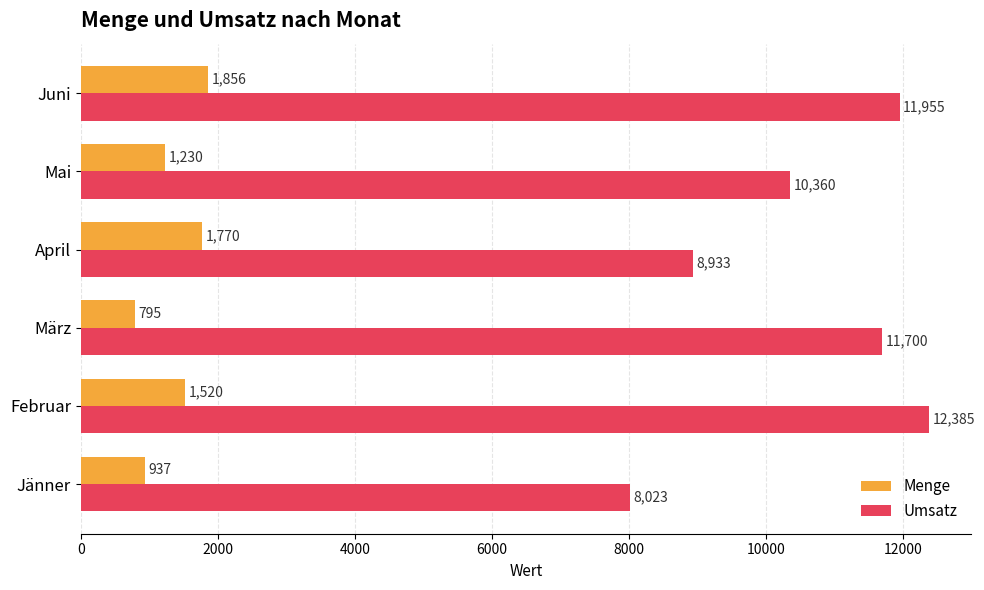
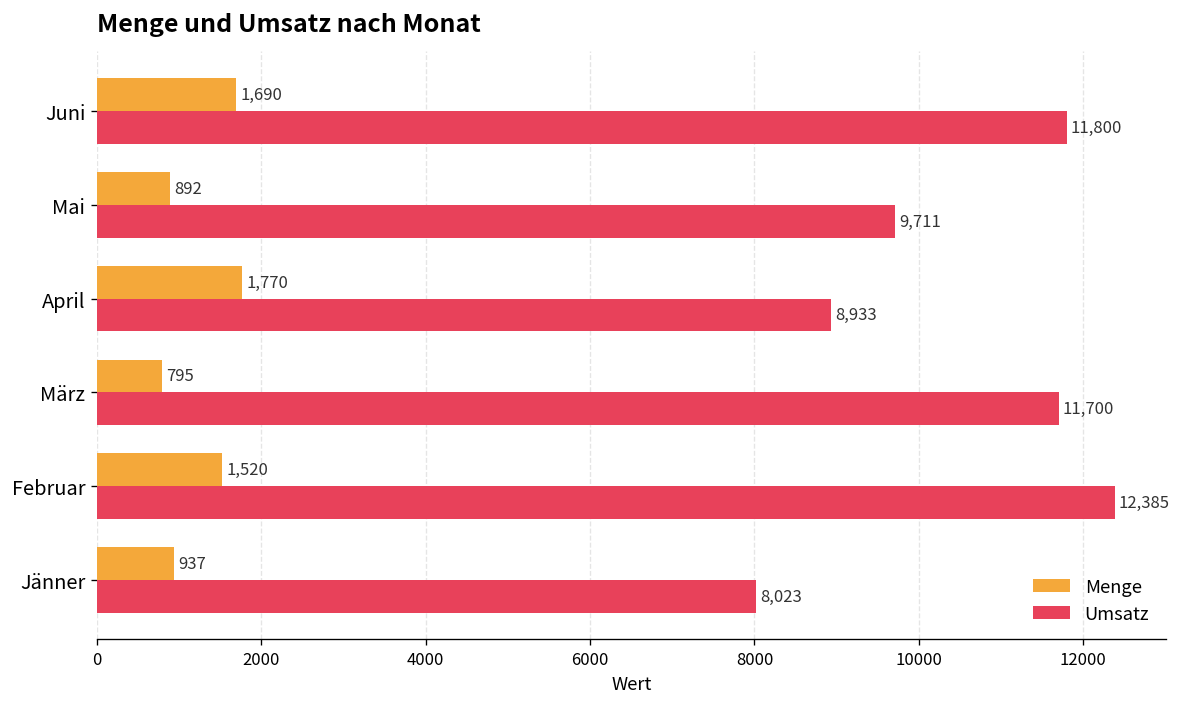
  {
    "Menge": {
-     "Juni": "1,856",
-     "Mai": "1,230",
+     "Juni": "1,690",
+     "Mai": "892",
      "April": "1,770",
      "März": "795",
      "Februar": "1,520",
      "Jänner": "937"
    },
    "Umsatz": {
-     "Juni": "11,955",
-     "Mai": "10,360",
+     "Juni": "11,800",
+     "Mai": "9,711",
      "April": "8,933",
      "März": "11,700",
      "Februar": "12,385",
      "Jänner": "8,023"
    }
  }
